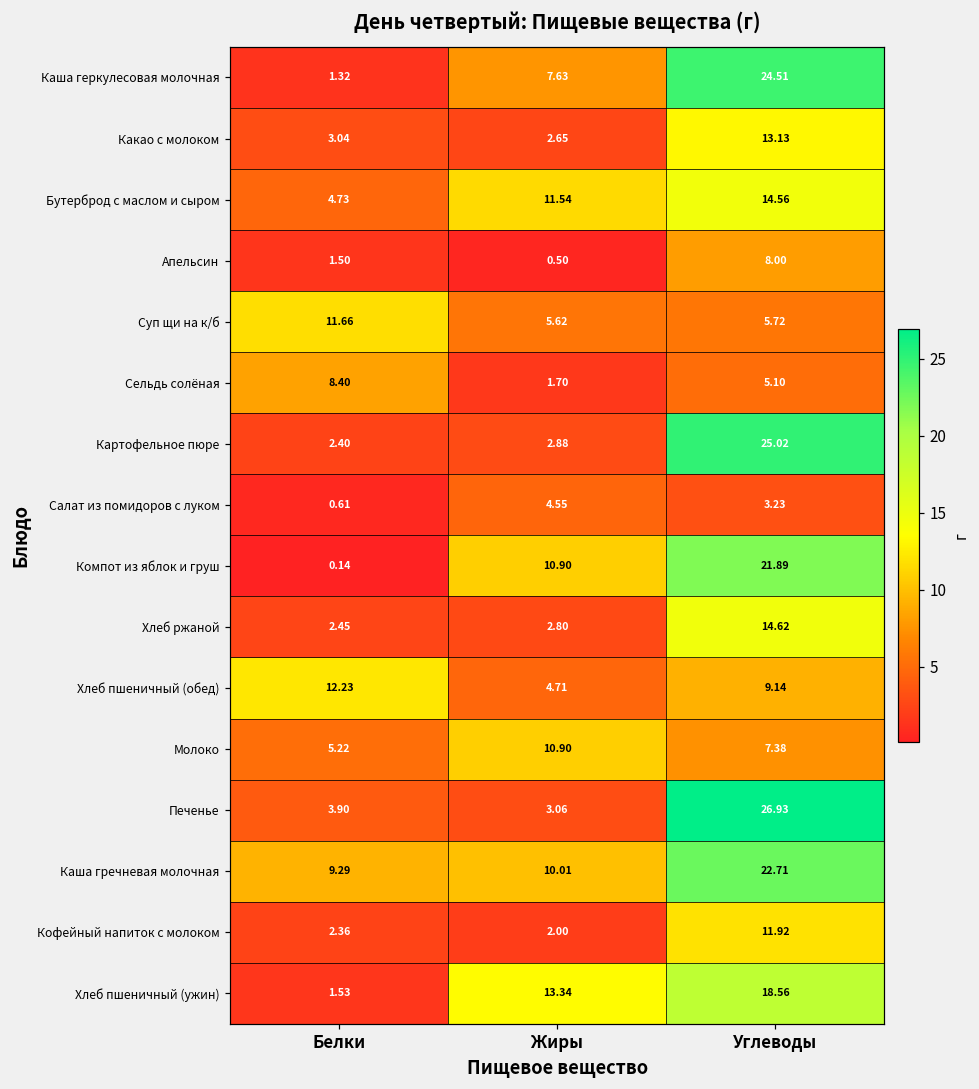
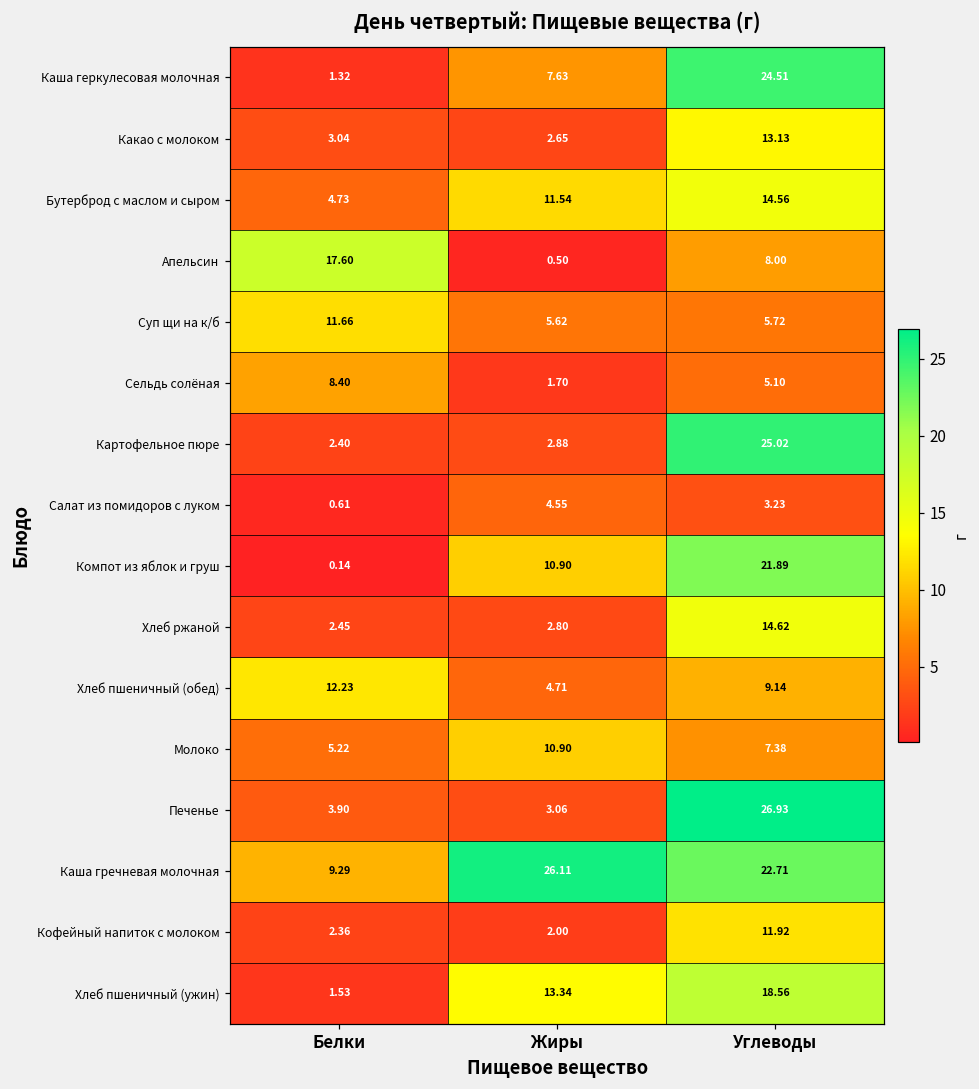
  {
    "Каша геркулесовая молочная": {
      "Белки": 1.32,
      "Жиры": 7.63,
      "Углеводы": 24.51
    },
    "Какао с молоком": {
      "Белки": 3.04,
      "Жиры": 2.65,
      "Углеводы": 13.13
    },
    "Бутерброд с маслом и сыром": {
      "Белки": 4.73,
      "Жиры": 11.54,
      "Углеводы": 14.56
    },
    "Апельсин": {
-     "Белки": 1.50,
+     "Белки": 17.60,
      "Жиры": 0.50,
      "Углеводы": 8.00
    },
    "Суп щи на к/б": {
      "Белки": 11.66,
      "Жиры": 5.62,
      "Углеводы": 5.72
    },
    "Сельдь солёная": {
      "Белки": 8.40,
      "Жиры": 1.70,
      "Углеводы": 5.10
    },
    "Картофельное пюре": {
      "Белки": 2.40,
      "Жиры": 2.88,
      "Углеводы": 25.02
    },
    "Салат из помидоров с луком": {
      "Белки": 0.61,
      "Жиры": 4.55,
      "Углеводы": 3.23
    },
    "Компот из яблок и груш": {
      "Белки": 0.14,
      "Жиры": 10.90,
      "Углеводы": 21.89
    },
    "Хлеб ржаной": {
      "Белки": 2.45,
      "Жиры": 2.80,
      "Углеводы": 14.62
    },
    "Хлеб пшеничный (обед)": {
      "Белки": 12.23,
      "Жиры": 4.71,
      "Углеводы": 9.14
    },
    "Молоко": {
      "Белки": 5.22,
      "Жиры": 10.90,
      "Углеводы": 7.38
    },
    "Печенье": {
      "Белки": 3.90,
      "Жиры": 3.06,
      "Углеводы": 26.93
    },
    "Каша гречневая молочная": {
      "Белки": 9.29,
-     "Жиры": 10.01,
+     "Жиры": 26.11,
      "Углеводы": 22.71
    },
    "Кофейный напиток с молоком": {
      "Белки": 2.36,
      "Жиры": 2.00,
      "Углеводы": 11.92
    },
    "Хлеб пшеничный (ужин)": {
      "Белки": 1.53,
      "Жиры": 13.34,
      "Углеводы": 18.56
    }
  }
